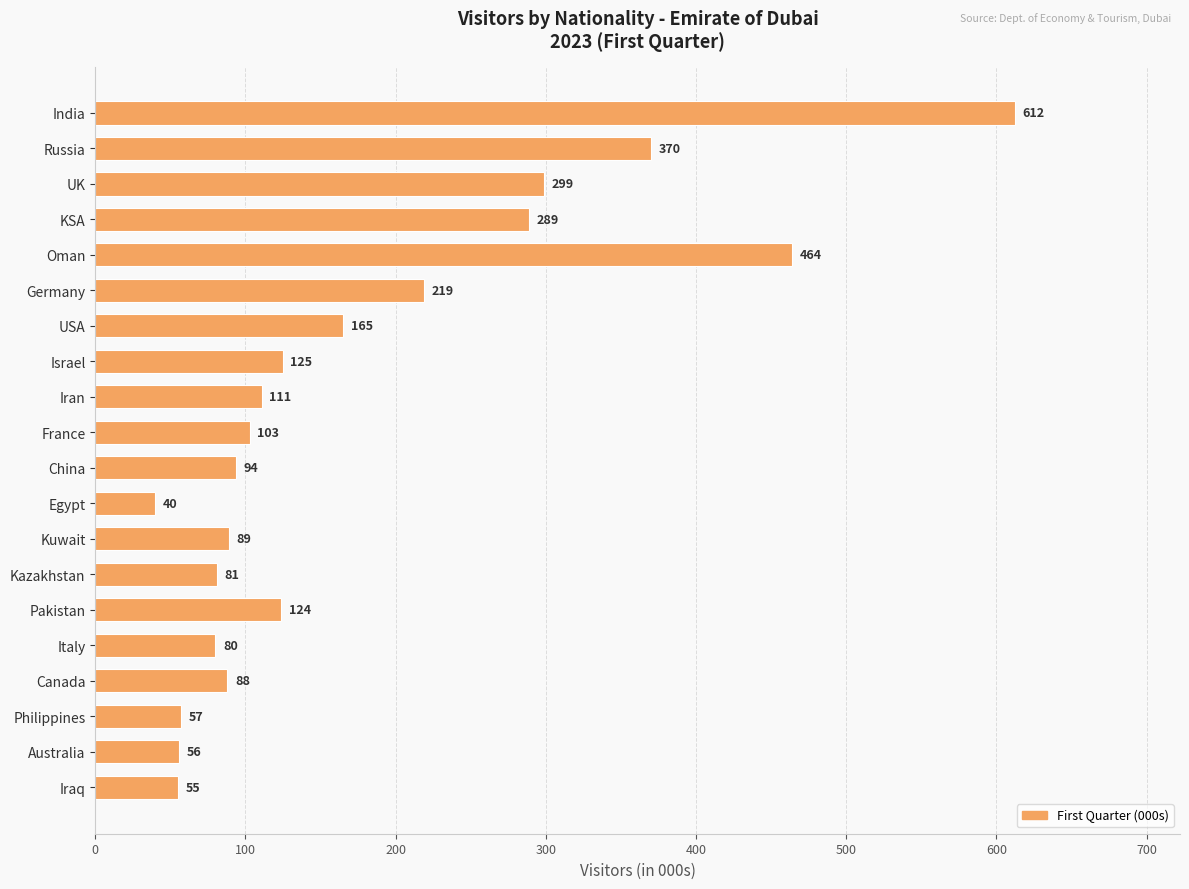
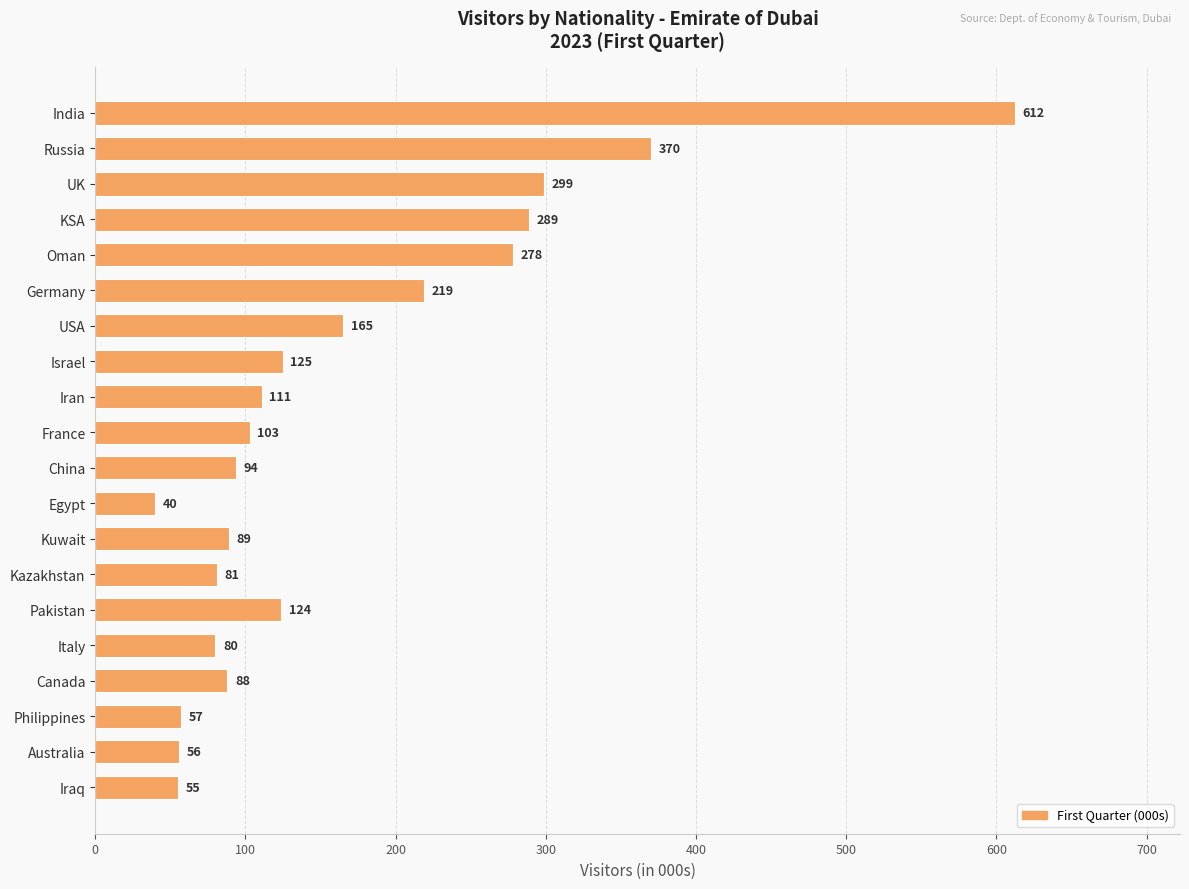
  {
    "India": 612,
    "Russia": 370,
    "UK": 299,
    "KSA": 289,
-   "Oman": 464,
+   "Oman": 278,
    "Germany": 219,
    "USA": 165,
    "Israel": 125,
    "Iran": 111,
    "France": 103,
    "China": 94,
    "Egypt": 40,
    "Kuwait": 89,
    "Kazakhstan": 81,
    "Pakistan": 124,
    "Italy": 80,
    "Canada": 88,
    "Philippines": 57,
    "Australia": 56,
    "Iraq": 55
  }
